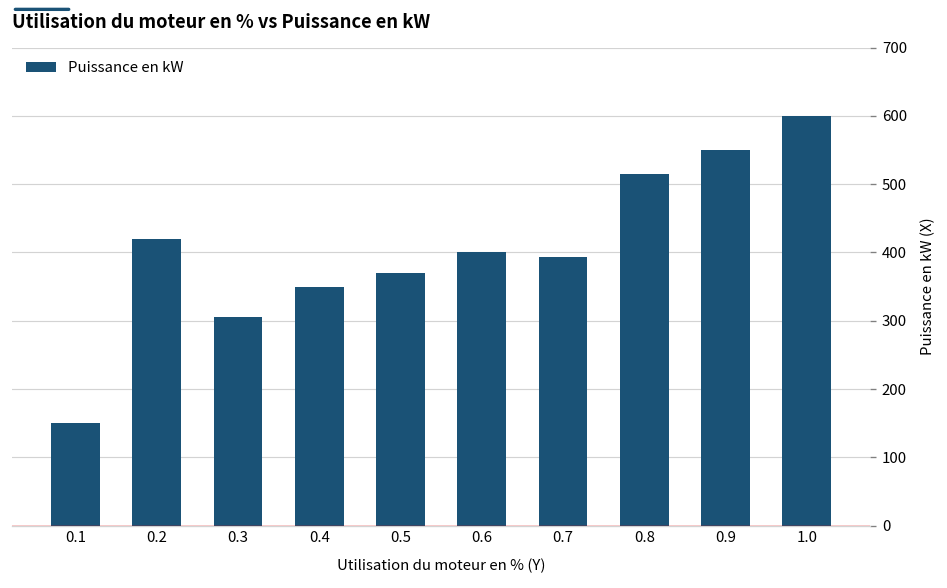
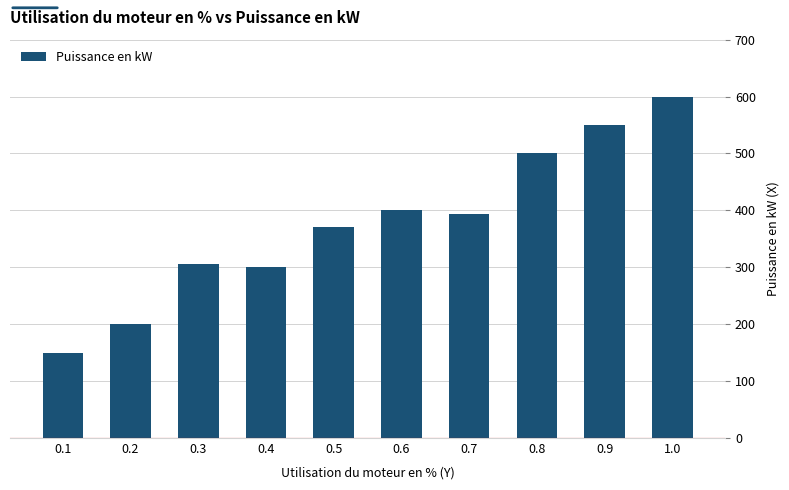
  {
    "0.1": 150,
-   "0.2": 420,
+   "0.2": 200,
    "0.3": 310,
-   "0.4": 350,
+   "0.4": 300,
    "0.5": 370,
    "0.6": 400,
    "0.7": 390,
-   "0.8": 520,
+   "0.8": 500,
    "0.9": 550,
    "1.0": 600
  }
